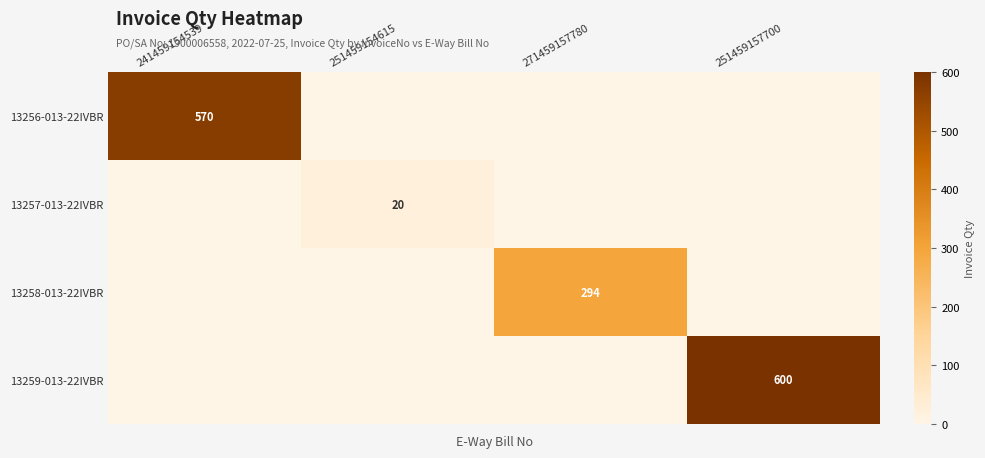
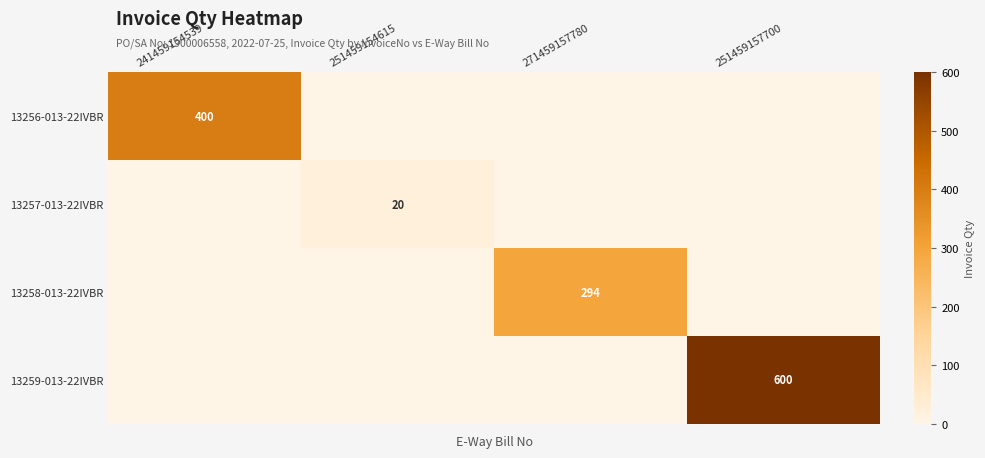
  {
    "13256-013-22IVBR": {
-     "241459154539": 570
+     "241459154539": 400
    },
    "13257-013-22IVBR": {
      "251459154615": 20
    },
    "13258-013-22IVBR": {
      "271459157780": 294
    },
    "13259-013-22IVBR": {
      "251459157700": 600
    }
  }
